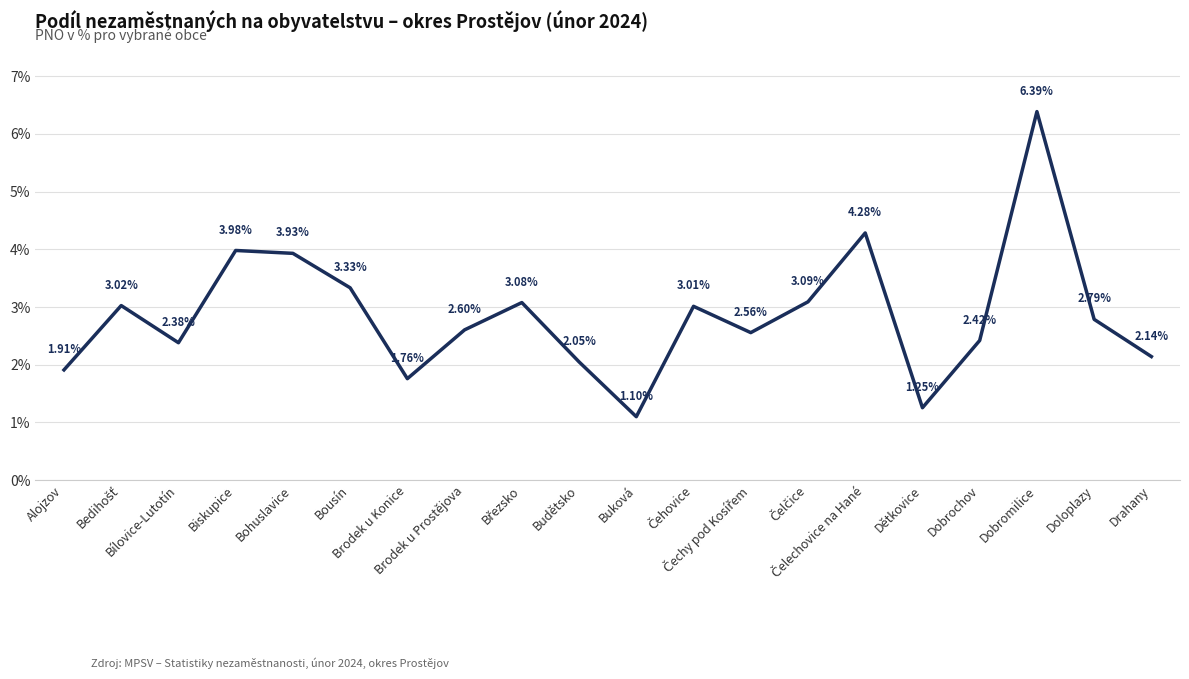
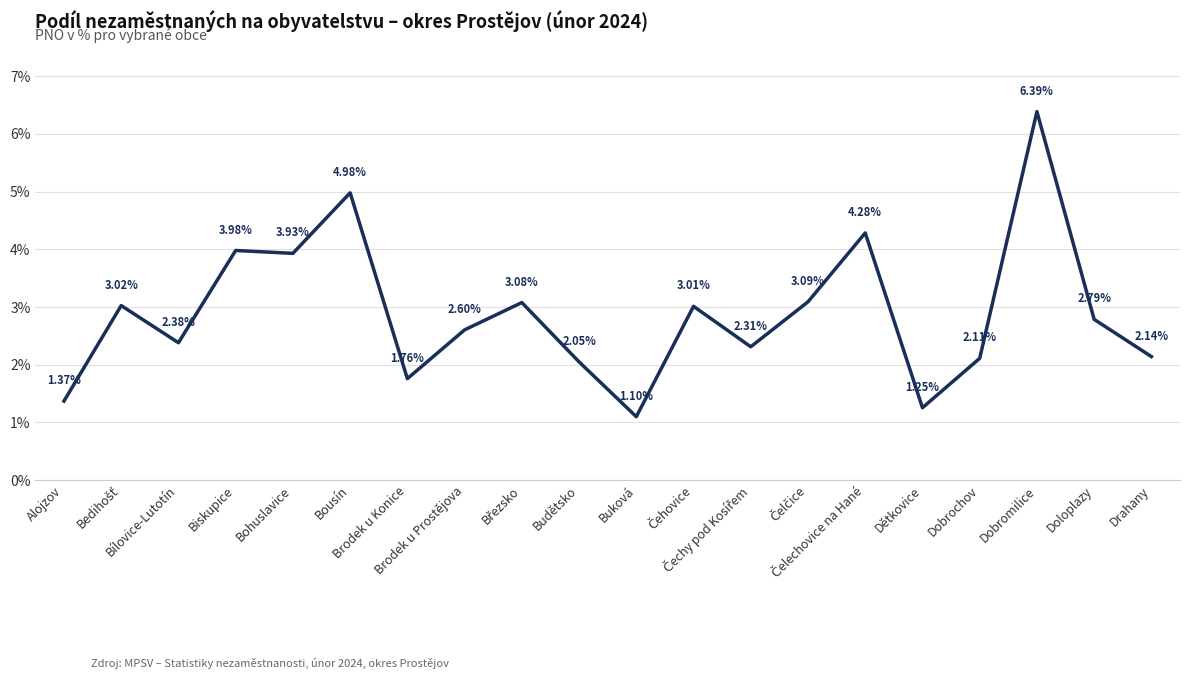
  {
-   "Alojzov": "1.91%",
+   "Alojzov": "1.37%",
    "Bedihošť": "3.02%",
    "Bílovice-Lutotín": "2.38%",
    "Biskupice": "3.98%",
    "Bohuslavice": "3.93%",
-   "Bousín": "3.33%",
+   "Bousín": "4.98%",
    "Brodek u Konice": "1.76%",
    "Brodek u Prostějova": "2.60%",
    "Březsko": "3.08%",
    "Budětsko": "2.05%",
    "Buková": "1.10%",
    "Čehovice": "3.01%",
-   "Čechy pod Kosířem": "2.56%",
+   "Čechy pod Kosířem": "2.31%",
    "Čelčice": "3.09%",
    "Čelechovice na Hané": "4.28%",
    "Dětkovice": "1.25%",
-   "Dobrochov": "2.42%",
+   "Dobrochov": "2.11%",
    "Dobromilice": "6.39%",
    "Doloplazy": "2.79%",
    "Drahany": "2.14%"
  }
